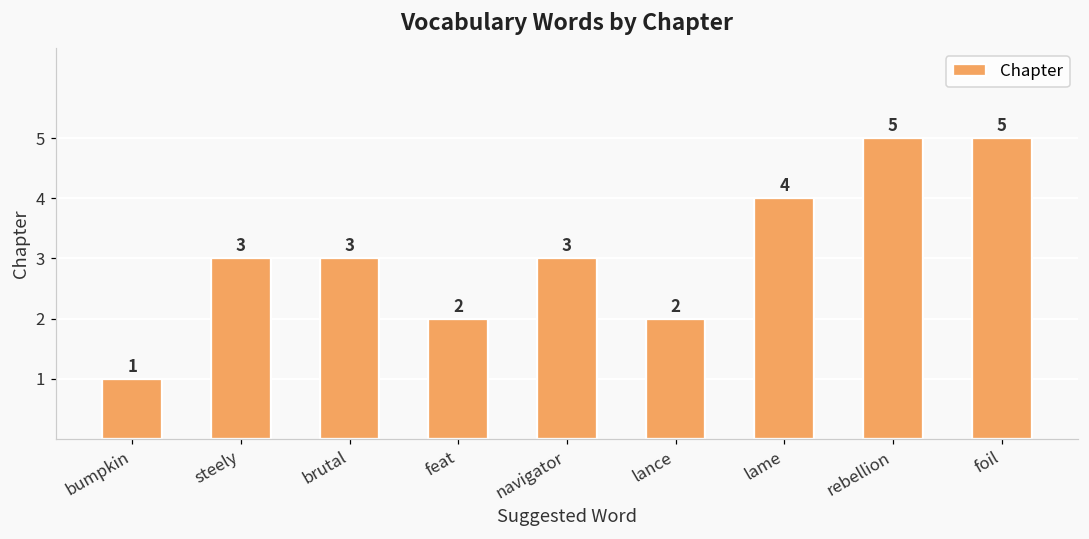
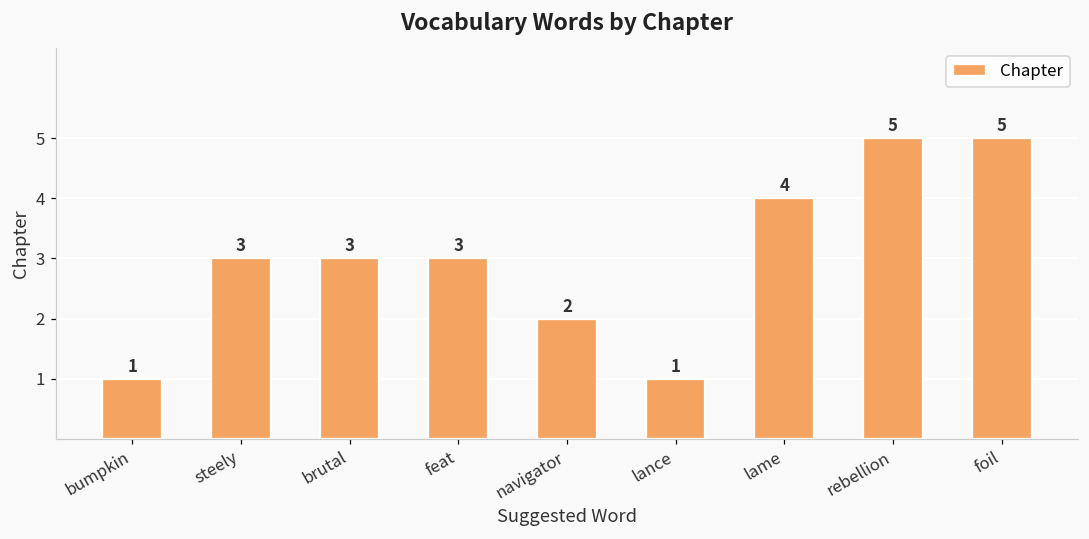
  {
    "bumpkin": 1,
    "steely": 3,
    "brutal": 3,
-   "feat": 2,
-   "navigator": 3,
-   "lance": 2,
+   "feat": 3,
+   "navigator": 2,
+   "lance": 1,
    "lame": 4,
    "rebellion": 5,
    "foil": 5
  }
